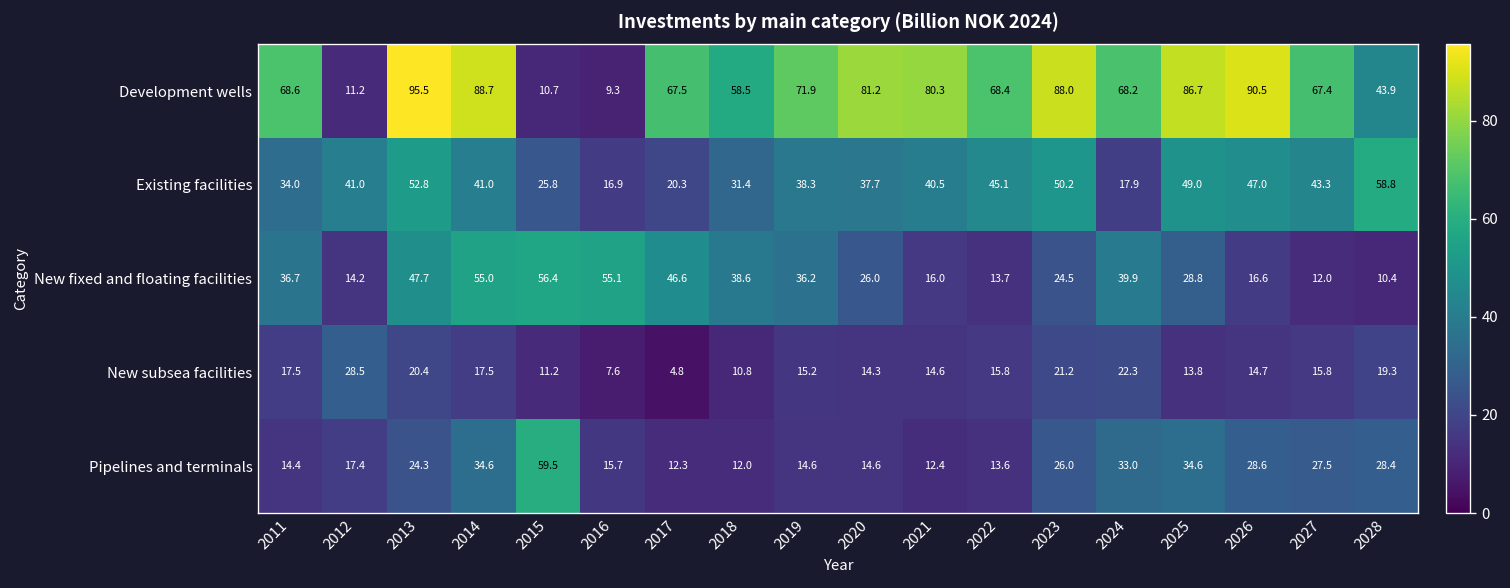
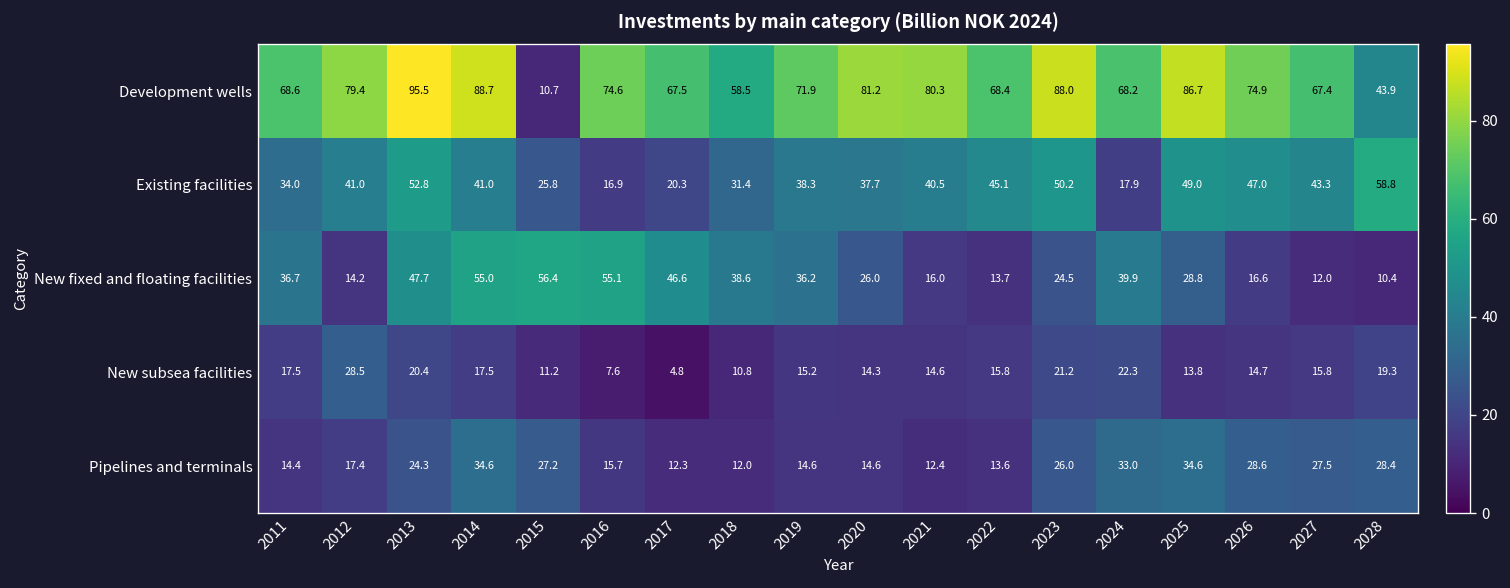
  {
    "Development wells": {
      "2011": 68.6,
-     "2012": 11.2,
+     "2012": 79.4,
      "2013": 95.5,
      "2014": 88.7,
      "2015": 10.7,
-     "2016": 9.3,
+     "2016": 74.6,
      "2017": 67.5,
      "2018": 58.5,
      "2019": 71.9,
      "2020": 81.2,
      "2021": 80.3,
      "2022": 68.4,
      "2023": 88.0,
      "2024": 68.2,
      "2025": 86.7,
-     "2026": 90.5,
+     "2026": 74.9,
      "2027": 67.4,
      "2028": 43.9
    },
    "Existing facilities": {
      "2011": 34.0,
      "2012": 41.0,
      "2013": 52.8,
      "2014": 41.0,
      "2015": 25.8,
      "2016": 16.9,
      "2017": 20.3,
      "2018": 31.4,
      "2019": 38.3,
      "2020": 37.7,
      "2021": 40.5,
      "2022": 45.1,
      "2023": 50.2,
      "2024": 17.9,
      "2025": 49.0,
      "2026": 47.0,
      "2027": 43.3,
      "2028": 58.8
    },
    "New fixed and floating facilities": {
      "2011": 36.7,
      "2012": 14.2,
      "2013": 47.7,
      "2014": 55.0,
      "2015": 56.4,
      "2016": 55.1,
      "2017": 46.6,
      "2018": 38.6,
      "2019": 36.2,
      "2020": 26.0,
      "2021": 16.0,
      "2022": 13.7,
      "2023": 24.5,
      "2024": 39.9,
      "2025": 28.8,
      "2026": 16.6,
      "2027": 12.0,
      "2028": 10.4
    },
    "New subsea facilities": {
      "2011": 17.5,
      "2012": 28.5,
      "2013": 20.4,
      "2014": 17.5,
      "2015": 11.2,
      "2016": 7.6,
      "2017": 4.8,
      "2018": 10.8,
      "2019": 15.2,
      "2020": 14.3,
      "2021": 14.6,
      "2022": 15.8,
      "2023": 21.2,
      "2024": 22.3,
      "2025": 13.8,
      "2026": 14.7,
      "2027": 15.8,
      "2028": 19.3
    },
    "Pipelines and terminals": {
      "2011": 14.4,
      "2012": 17.4,
      "2013": 24.3,
      "2014": 34.6,
-     "2015": 59.5,
+     "2015": 27.2,
      "2016": 15.7,
      "2017": 12.3,
      "2018": 12.0,
      "2019": 14.6,
      "2020": 14.6,
      "2021": 12.4,
      "2022": 13.6,
      "2023": 26.0,
      "2024": 33.0,
      "2025": 34.6,
      "2026": 28.6,
      "2027": 27.5,
      "2028": 28.4
    }
  }
